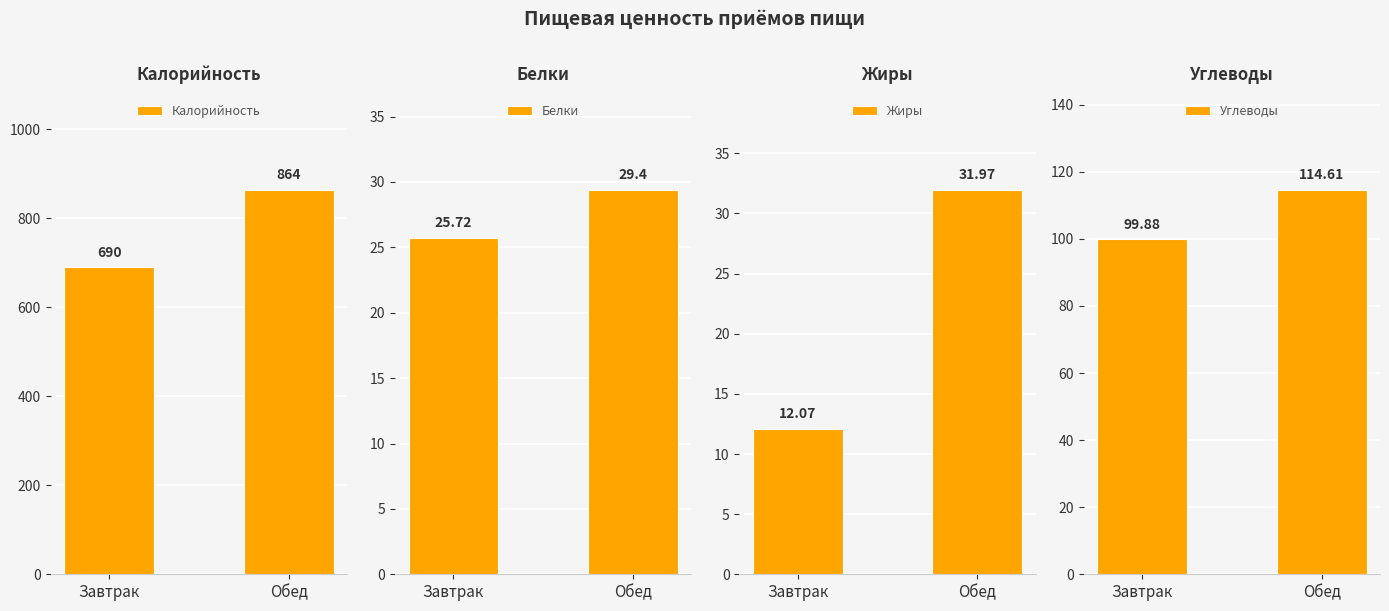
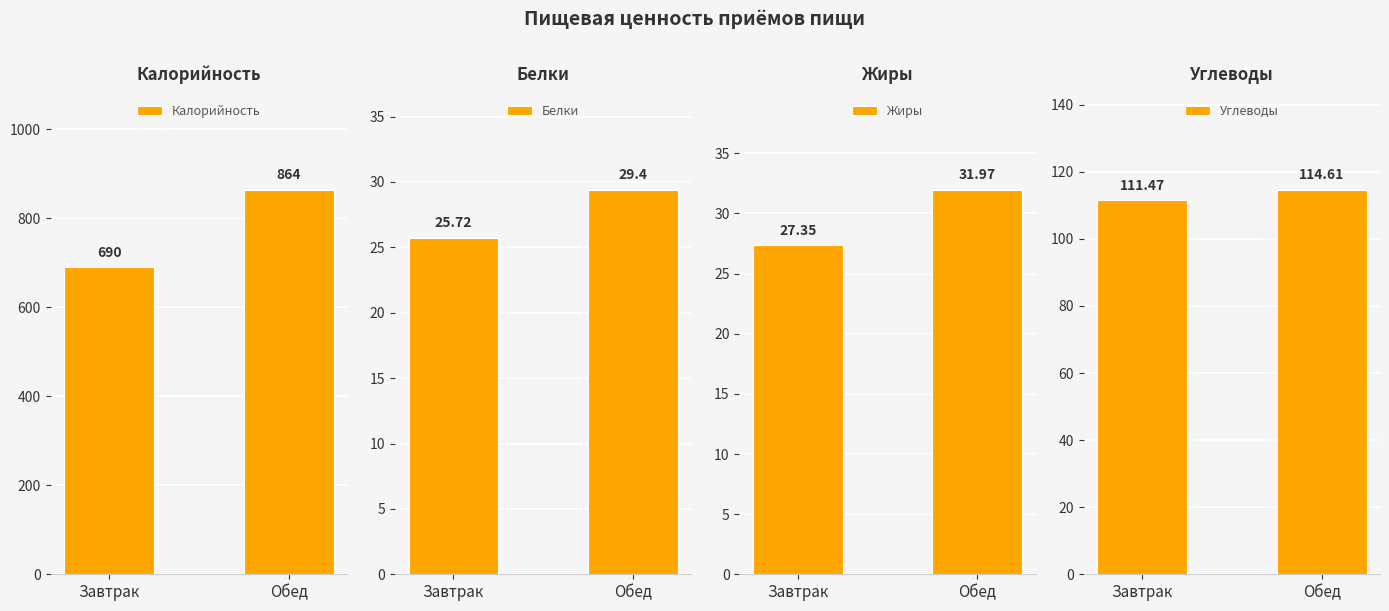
  {
    "Калорийность": {
      "Завтрак": 690,
      "Обед": 864
    },
    "Белки": {
      "Завтрак": 25.72,
      "Обед": 29.4
    },
    "Жиры": {
-     "Завтрак": 12.07,
+     "Завтрак": 27.35,
      "Обед": 31.97
    },
    "Углеводы": {
-     "Завтрак": 99.88,
+     "Завтрак": 111.47,
      "Обед": 114.61
    }
  }
